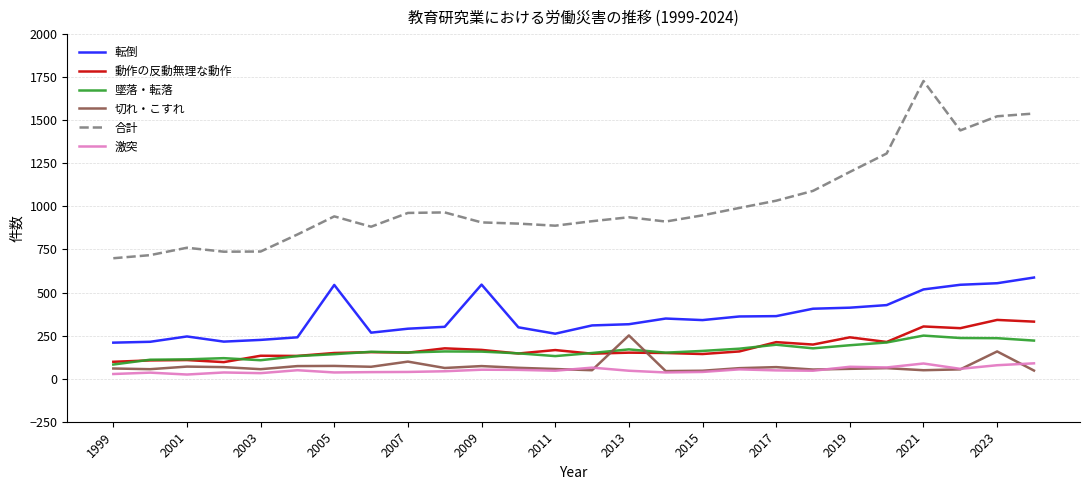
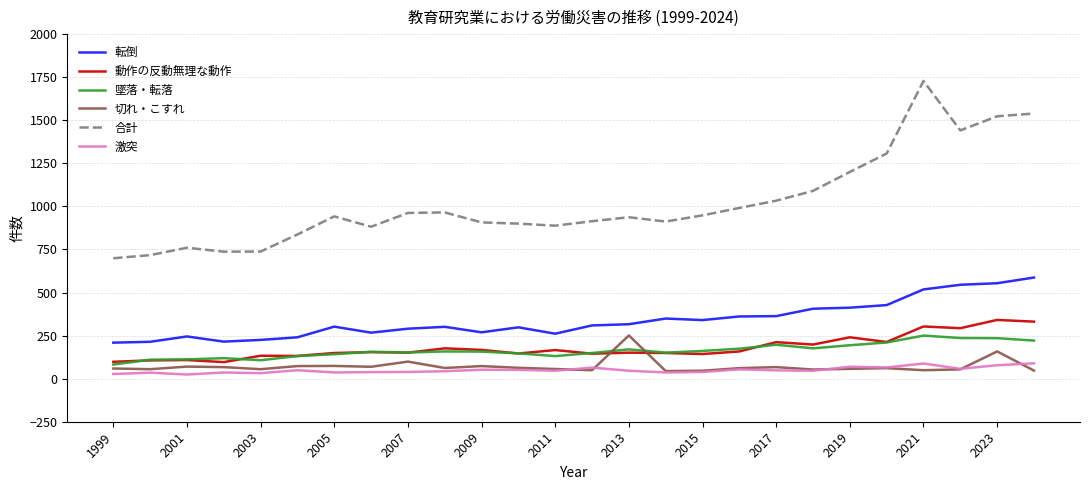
  {
    "転倒": {
      "1999": 210,
      "2001": 250,
      "2003": 230,
-     "2005": 540,
+     "2005": 300,
      "2007": 290,
-     "2009": 550,
+     "2009": 270,
      "2011": 260,
      "2013": 320,
      "2015": 340,
      "2017": 360,
      "2019": 410,
      "2021": 520,
      "2023": 550
    },
    "動作の反動無理な動作": {
      "1999": 100,
      "2003": 130,
      "2011": 170,
      "2013": 150,
      "2015": 140,
      "2017": 210,
      "2019": 240,
      "2021": 300,
      "2023": 340
    },
    "墜落・転落": {
      "1999": 80,
      "2003": 110,
      "2011": 130,
      "2013": 170,
      "2015": 160,
      "2017": 200,
      "2019": 190,
      "2021": 250,
      "2023": 240
    },
    "切れ・こすれ": {
      "1999": 60,
      "2001": 70,
      "2003": 60,
      "2005": 70,
      "2007": 100,
      "2009": 70,
      "2013": 250,
      "2017": 70,
      "2021": 50,
      "2023": 160
    },
    "合計": {
      "1999": 700,
      "2001": 760,
      "2003": 740,
      "2005": 940,
      "2007": 960,
      "2009": 910,
      "2011": 890,
      "2013": 940,
      "2015": 950,
      "2017": 1030,
      "2019": 1200,
      "2021": 1730,
      "2023": 1520
    },
    "激突": {
      "1999": 30,
      "2001": 20,
      "2003": 30,
      "2005": 40,
      "2007": 40,
      "2009": 50,
      "2013": 50,
      "2017": 50,
      "2021": 90,
      "2023": 80
    }
  }
